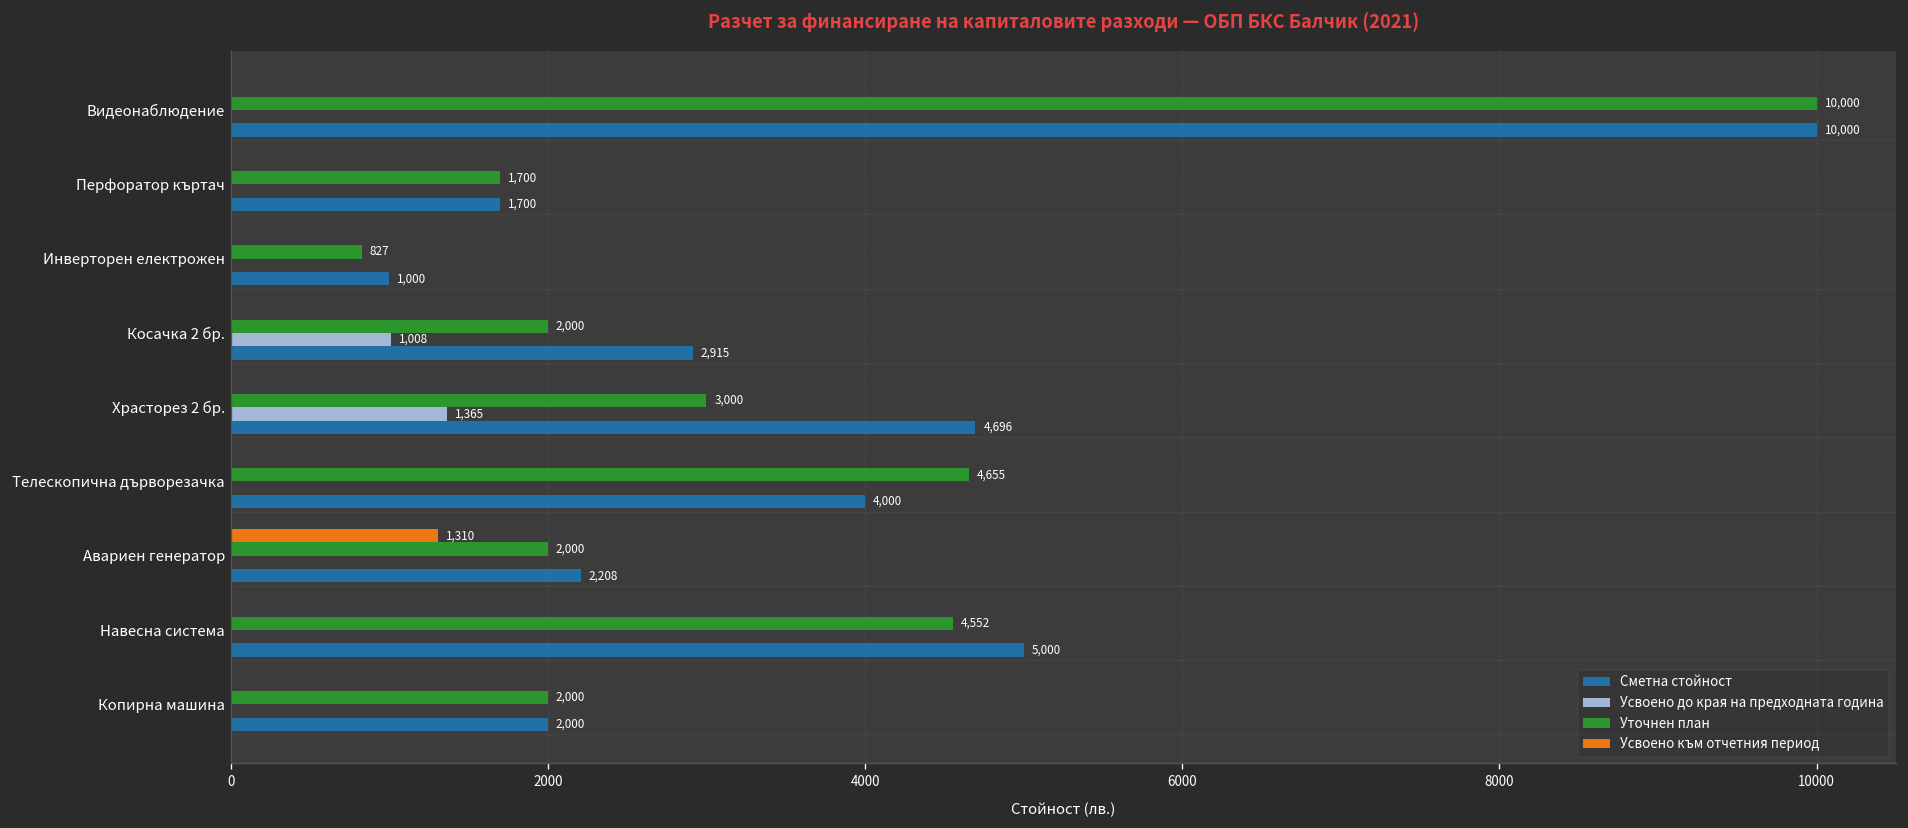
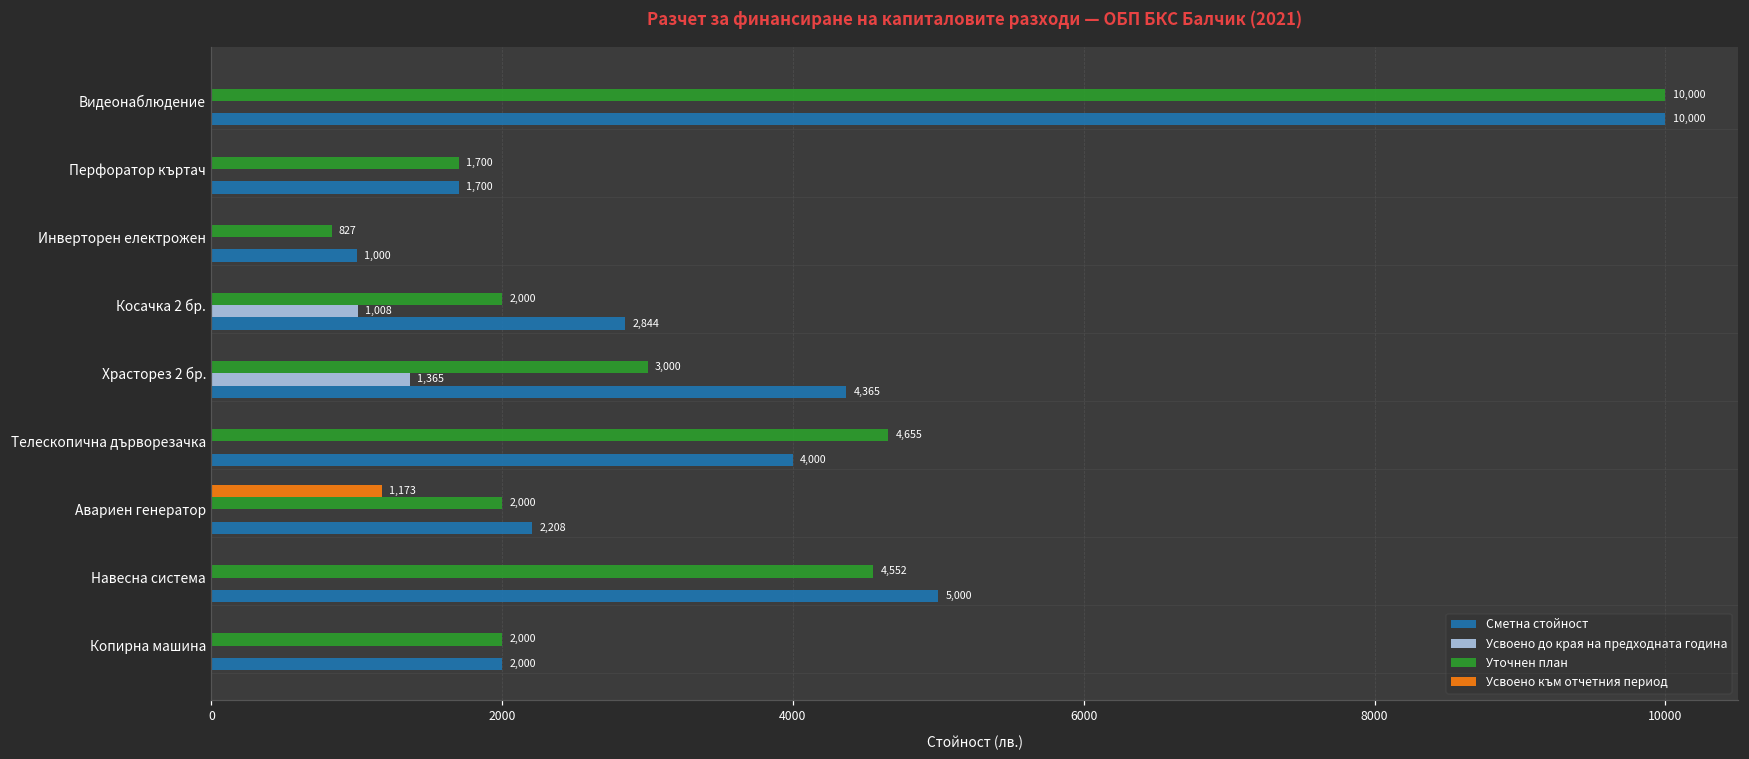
  {
    "Сметна стойност": {
      "Видеонаблюдение": "10,000",
      "Перфоратор къртач": "1,700",
      "Инверторен електрожен": "1,000",
-     "Косачка 2 бр.": "2,915",
-     "Храсторез 2 бр.": "4,696",
+     "Косачка 2 бр.": "2,844",
+     "Храсторез 2 бр.": "4,365",
      "Телескопична дърворезачка": "4,000",
      "Авариен генератор": "2,208",
      "Навесна система": "5,000",
      "Копирна машина": "2,000"
    },
    "Усвоено до края на предходната година": {
      "Косачка 2 бр.": "1,008",
      "Храсторез 2 бр.": "1,365"
    },
    "Уточнен план": {
      "Видеонаблюдение": "10,000",
      "Перфоратор къртач": "1,700",
      "Инверторен електрожен": "827",
      "Косачка 2 бр.": "2,000",
      "Храсторез 2 бр.": "3,000",
      "Телескопична дърворезачка": "4,655",
      "Авариен генератор": "2,000",
      "Навесна система": "4,552",
      "Копирна машина": "2,000"
    },
    "Усвоено към отчетния период": {
-     "Авариен генератор": "1,310"
+     "Авариен генератор": "1,173"
    }
  }
